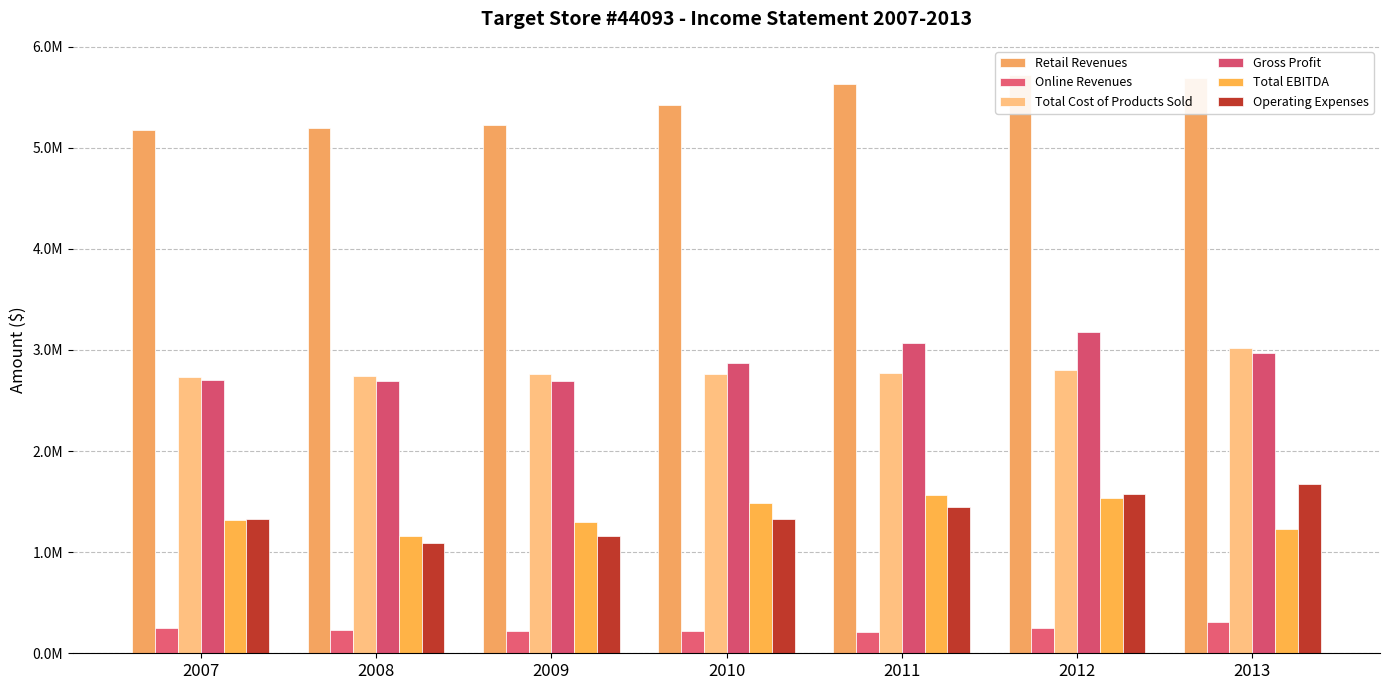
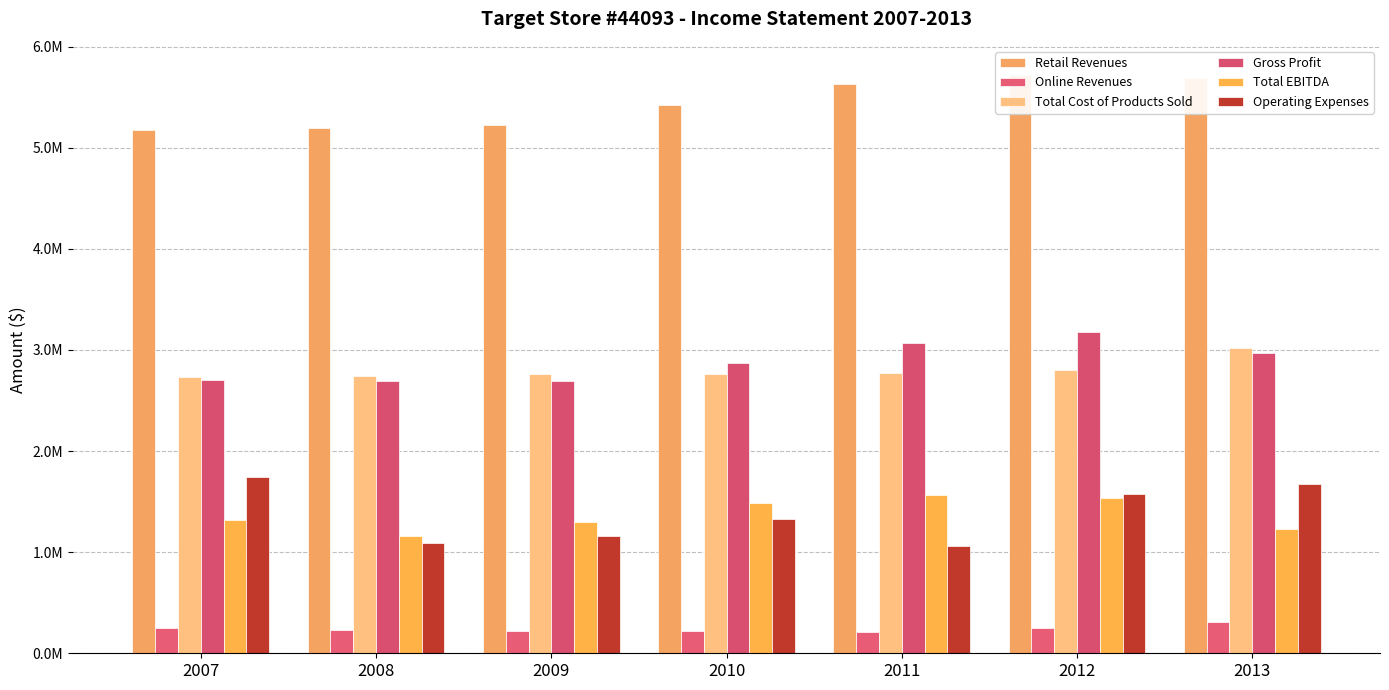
  {
    "Operating Expenses": {
-     "2007": 1330000,
+     "2007": 1740000,
      "2008": 1090000,
      "2009": 1160000,
      "2010": 1330000,
-     "2011": 1440000,
+     "2011": 1070000,
      "2012": 1570000,
      "2013": 1670000
    }
  }
